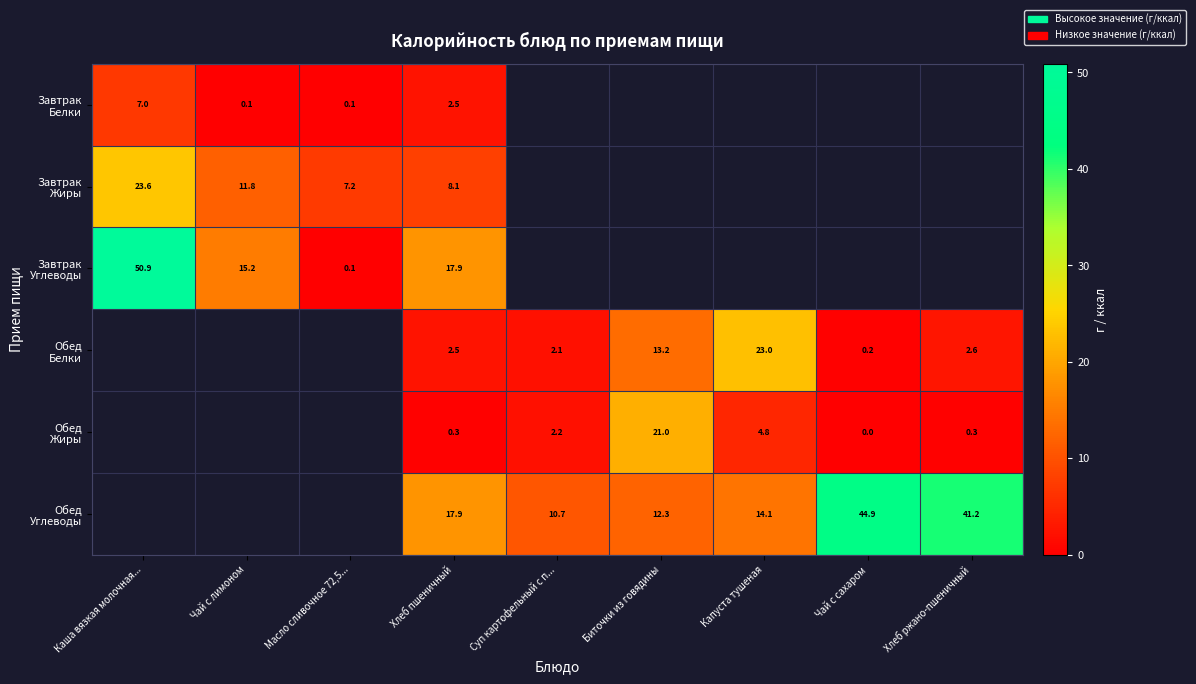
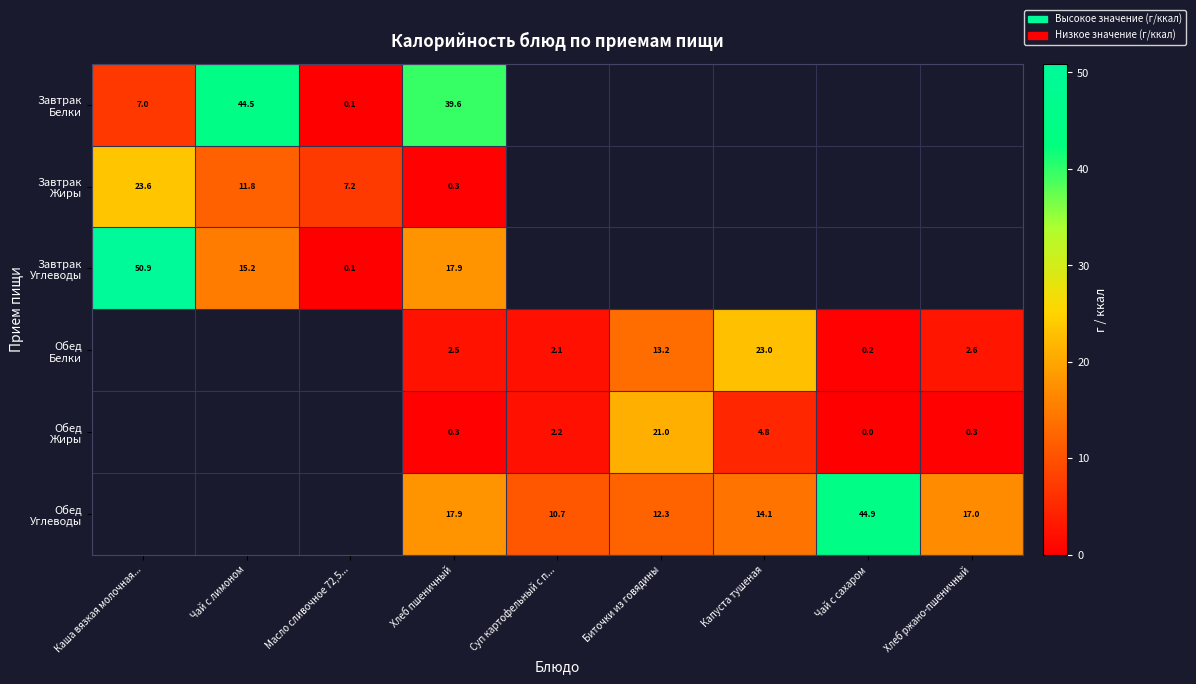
  {
    "Завтрак Белки": {
      "Каша вязкая молочная...": 7.0,
-     "Чай с лимоном": 0.1,
+     "Чай с лимоном": 44.5,
      "Масло сливочное 72,5...": 0.1,
-     "Хлеб пшеничный": 2.5
+     "Хлеб пшеничный": 39.6
    },
    "Завтрак Жиры": {
      "Каша вязкая молочная...": 23.6,
      "Чай с лимоном": 11.8,
      "Масло сливочное 72,5...": 7.2,
-     "Хлеб пшеничный": 8.1
+     "Хлеб пшеничный": 0.3
    },
    "Завтрак Углеводы": {
      "Каша вязкая молочная...": 50.9,
      "Чай с лимоном": 15.2,
      "Масло сливочное 72,5...": 0.1,
      "Хлеб пшеничный": 17.9
    },
    "Обед Белки": {
      "Хлеб пшеничный": 2.5,
      "Суп картофельный с п...": 2.1,
      "Биточки из говядины": 13.2,
      "Капуста тушеная": 23.0,
      "Чай с сахаром": 0.2,
      "Хлеб ржано-пшеничный": 2.6
    },
    "Обед Жиры": {
      "Хлеб пшеничный": 0.3,
      "Суп картофельный с п...": 2.2,
      "Биточки из говядины": 21.0,
      "Капуста тушеная": 4.8,
      "Чай с сахаром": 0.0,
      "Хлеб ржано-пшеничный": 0.3
    },
    "Обед Углеводы": {
      "Хлеб пшеничный": 17.9,
      "Суп картофельный с п...": 10.7,
      "Биточки из говядины": 12.3,
      "Капуста тушеная": 14.1,
      "Чай с сахаром": 44.9,
-     "Хлеб ржано-пшеничный": 41.2
+     "Хлеб ржано-пшеничный": 17.0
    }
  }
